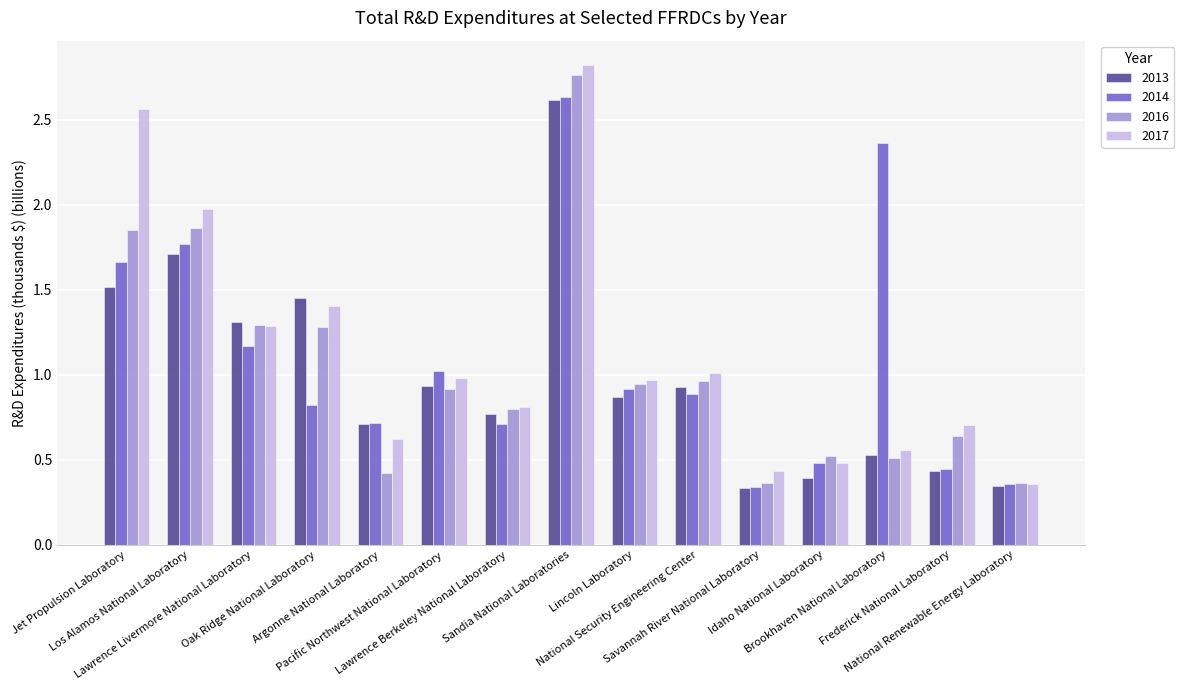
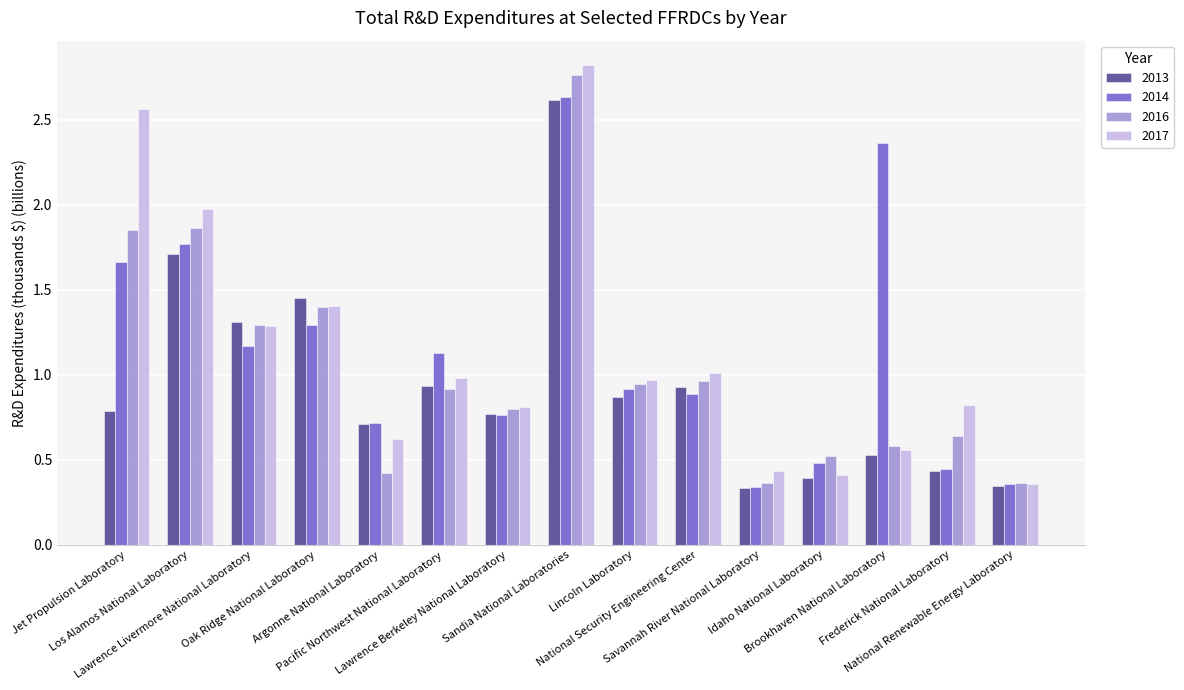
  {
    "2013": {
-     "Jet Propulsion Laboratory": 1.52,
+     "Jet Propulsion Laboratory": 0.79,
      "Los Alamos National Laboratory": 1.71,
      "Lawrence Livermore National Laboratory": 1.31,
      "Oak Ridge National Laboratory": 1.45,
      "Argonne National Laboratory": 0.71,
      "Pacific Northwest National Laboratory": 0.93,
      "Lawrence Berkeley National Laboratory": 0.77,
      "Sandia National Laboratories": 2.62,
      "Lincoln Laboratory": 0.87,
      "National Security Engineering Center": 0.93,
      "Savannah River National Laboratory": 0.33,
      "Idaho National Laboratory": 0.39,
      "Brookhaven National Laboratory": 0.53,
      "Frederick National Laboratory": 0.43,
      "National Renewable Energy Laboratory": 0.35
    },
    "2014": {
      "Jet Propulsion Laboratory": 1.66,
      "Los Alamos National Laboratory": 1.77,
      "Lawrence Livermore National Laboratory": 1.17,
-     "Oak Ridge National Laboratory": 0.82,
+     "Oak Ridge National Laboratory": 1.29,
      "Argonne National Laboratory": 0.72,
-     "Pacific Northwest National Laboratory": 1.02,
-     "Lawrence Berkeley National Laboratory": 0.71,
+     "Pacific Northwest National Laboratory": 1.13,
+     "Lawrence Berkeley National Laboratory": 0.76,
      "Sandia National Laboratories": 2.64,
      "Lincoln Laboratory": 0.91,
      "National Security Engineering Center": 0.89,
      "Savannah River National Laboratory": 0.34,
      "Idaho National Laboratory": 0.48,
      "Brookhaven National Laboratory": 2.36,
      "Frederick National Laboratory": 0.45,
      "National Renewable Energy Laboratory": 0.36
    },
    "2016": {
      "Jet Propulsion Laboratory": 1.85,
      "Los Alamos National Laboratory": 1.87,
      "Lawrence Livermore National Laboratory": 1.29,
-     "Oak Ridge National Laboratory": 1.28,
+     "Oak Ridge National Laboratory": 1.40,
      "Argonne National Laboratory": 0.43,
      "Pacific Northwest National Laboratory": 0.91,
      "Lawrence Berkeley National Laboratory": 0.80,
      "Sandia National Laboratories": 2.76,
      "Lincoln Laboratory": 0.95,
      "National Security Engineering Center": 0.97,
      "Savannah River National Laboratory": 0.37,
      "Idaho National Laboratory": 0.52,
-     "Brookhaven National Laboratory": 0.51,
+     "Brookhaven National Laboratory": 0.58,
      "Frederick National Laboratory": 0.64,
      "National Renewable Energy Laboratory": 0.36
    },
    "2017": {
      "Jet Propulsion Laboratory": 2.56,
      "Los Alamos National Laboratory": 1.97,
      "Lawrence Livermore National Laboratory": 1.29,
      "Oak Ridge National Laboratory": 1.40,
      "Argonne National Laboratory": 0.62,
      "Pacific Northwest National Laboratory": 0.98,
      "Lawrence Berkeley National Laboratory": 0.81,
      "Sandia National Laboratories": 2.82,
      "Lincoln Laboratory": 0.97,
      "National Security Engineering Center": 1.01,
      "Savannah River National Laboratory": 0.43,
-     "Idaho National Laboratory": 0.48,
+     "Idaho National Laboratory": 0.41,
      "Brookhaven National Laboratory": 0.56,
-     "Frederick National Laboratory": 0.70,
+     "Frederick National Laboratory": 0.82,
      "National Renewable Energy Laboratory": 0.36
    }
  }
